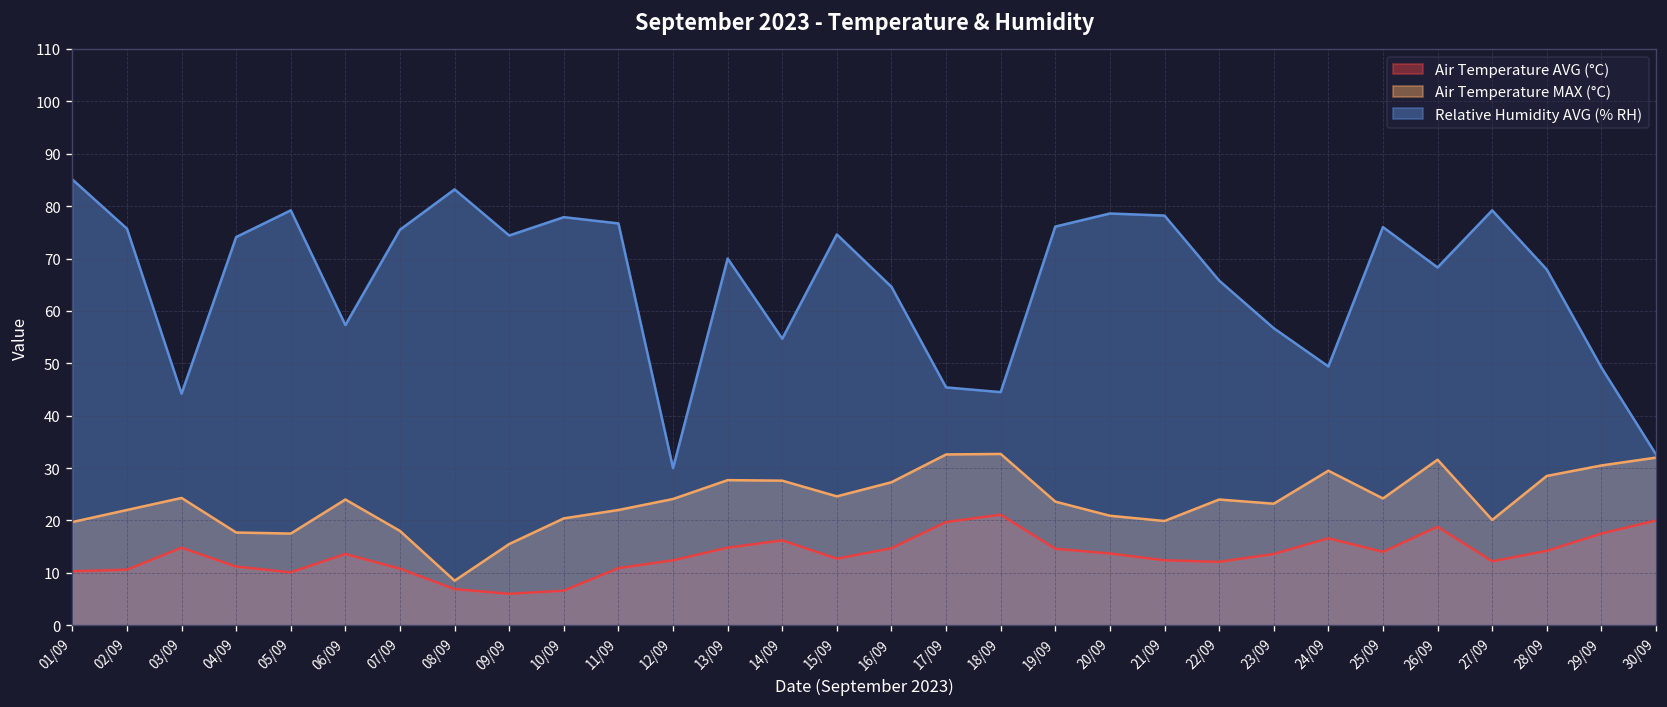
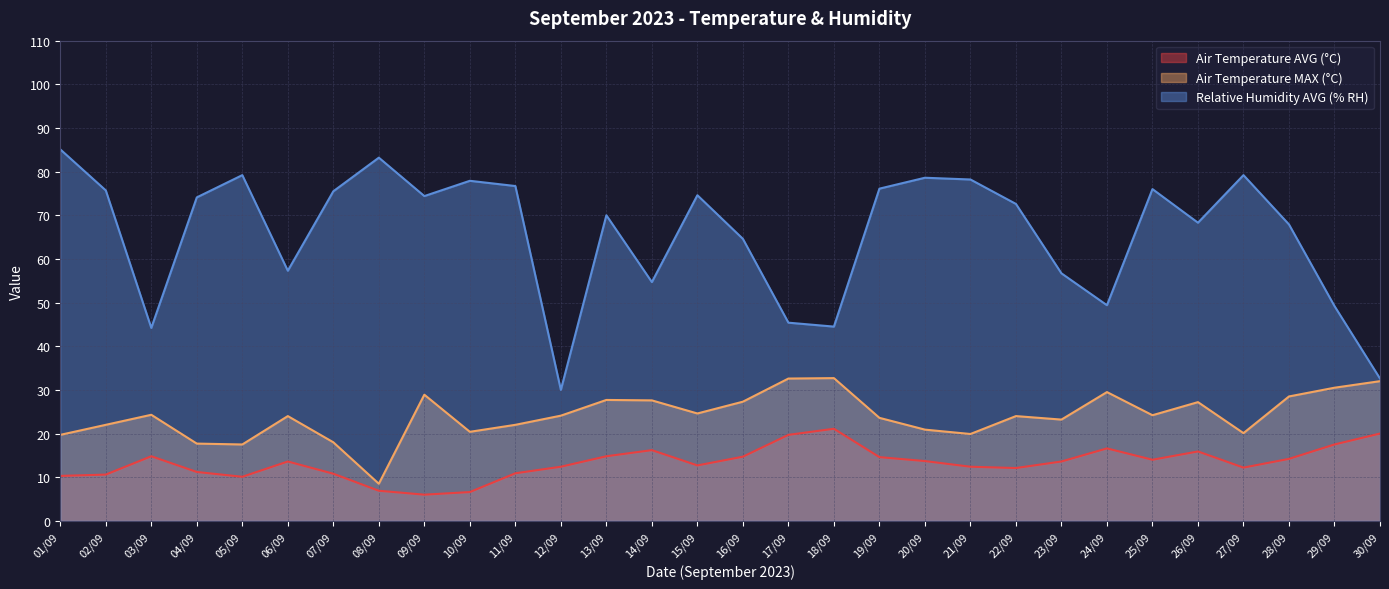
  {
    "Air Temperature AVG (°C)": {
      "01/09": 10,
      "02/09": 11,
      "03/09": 15,
      "04/09": 11,
      "05/09": 10,
      "06/09": 14,
      "07/09": 11,
      "08/09": 7,
      "09/09": 6,
      "10/09": 7,
      "11/09": 11,
      "12/09": 12,
      "13/09": 15,
      "14/09": 16,
      "15/09": 13,
      "16/09": 15,
      "17/09": 20,
      "18/09": 21,
      "19/09": 15,
      "20/09": 14,
      "21/09": 12,
      "22/09": 12,
      "23/09": 14,
      "24/09": 17,
      "25/09": 14,
-     "26/09": 19,
+     "26/09": 16,
      "27/09": 12,
      "28/09": 14,
      "29/09": 18,
      "30/09": 20
    },
    "Air Temperature MAX (°C)": {
      "01/09": 20,
      "02/09": 22,
      "03/09": 24,
      "04/09": 18,
      "05/09": 18,
      "06/09": 24,
      "07/09": 18,
      "08/09": 9,
-     "09/09": 16,
+     "09/09": 29,
      "10/09": 20,
      "11/09": 22,
      "12/09": 24,
      "13/09": 28,
      "14/09": 28,
      "15/09": 25,
      "16/09": 27,
      "17/09": 33,
      "18/09": 33,
      "19/09": 24,
      "20/09": 21,
      "21/09": 20,
      "22/09": 24,
      "23/09": 23,
      "24/09": 30,
      "25/09": 24,
-     "26/09": 32,
+     "26/09": 27,
      "27/09": 20,
      "28/09": 29,
      "29/09": 31,
      "30/09": 32
    },
    "Relative Humidity AVG (% RH)": {
      "01/09": 85,
      "02/09": 76,
      "03/09": 44,
      "04/09": 74,
      "05/09": 79,
      "06/09": 57,
      "07/09": 76,
      "08/09": 83,
      "09/09": 74,
      "10/09": 78,
      "11/09": 77,
      "12/09": 30,
      "13/09": 70,
      "14/09": 55,
      "15/09": 75,
      "16/09": 65,
      "17/09": 45,
      "18/09": 45,
      "19/09": 76,
      "20/09": 79,
      "21/09": 78,
-     "22/09": 66,
+     "22/09": 73,
      "23/09": 57,
      "24/09": 49,
      "25/09": 76,
      "26/09": 68,
      "27/09": 79,
      "28/09": 68,
      "29/09": 49,
      "30/09": 33
    }
  }
